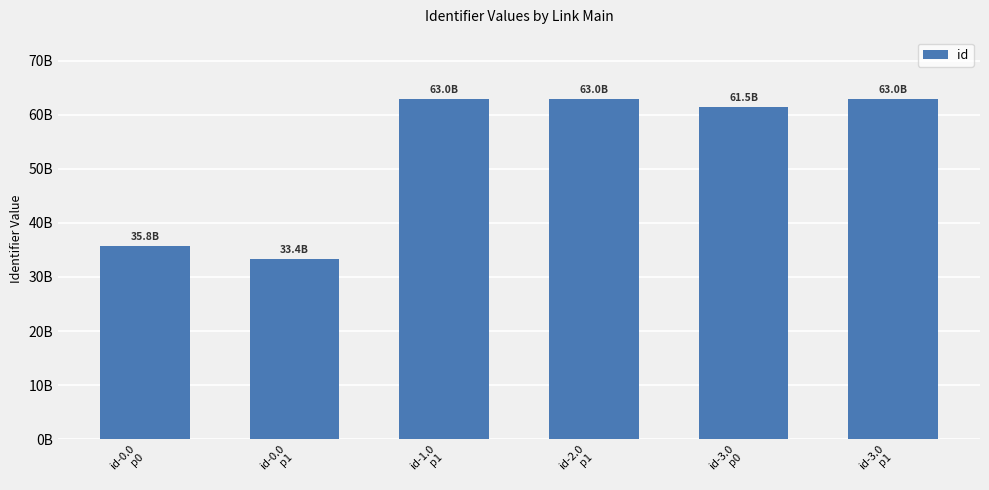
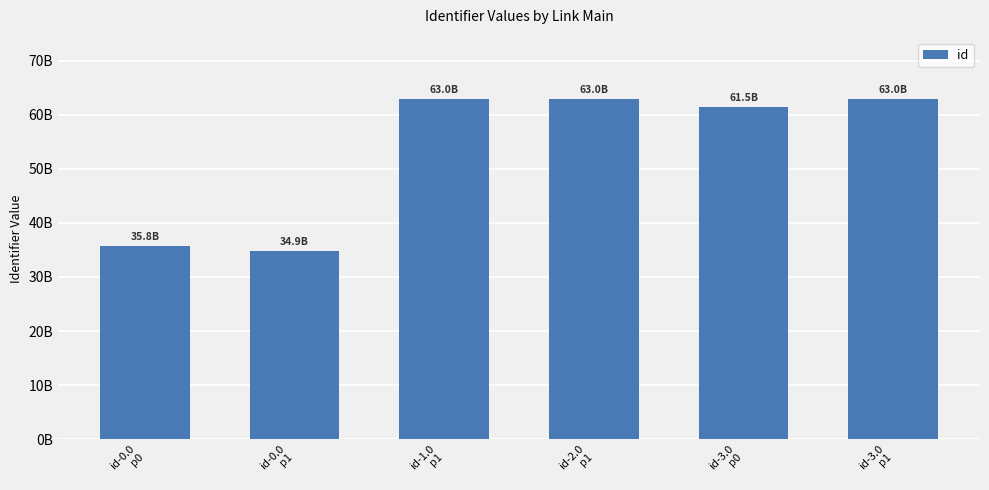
  {
    "id-0.0 p0": "35.8B",
-   "id-0.0 p1": "33.4B",
+   "id-0.0 p1": "34.9B",
    "id-1.0 p1": "63.0B",
    "id-2.0 p1": "63.0B",
    "id-3.0 p0": "61.5B",
    "id-3.0 p1": "63.0B"
  }
